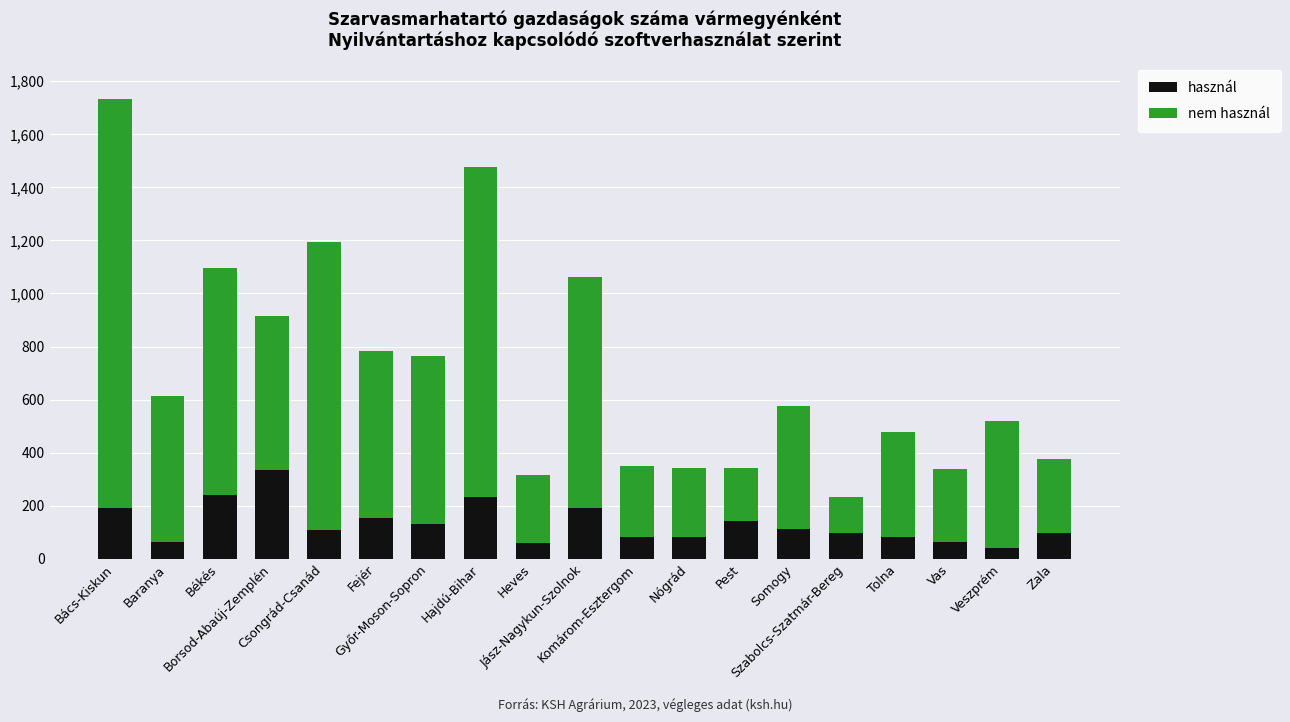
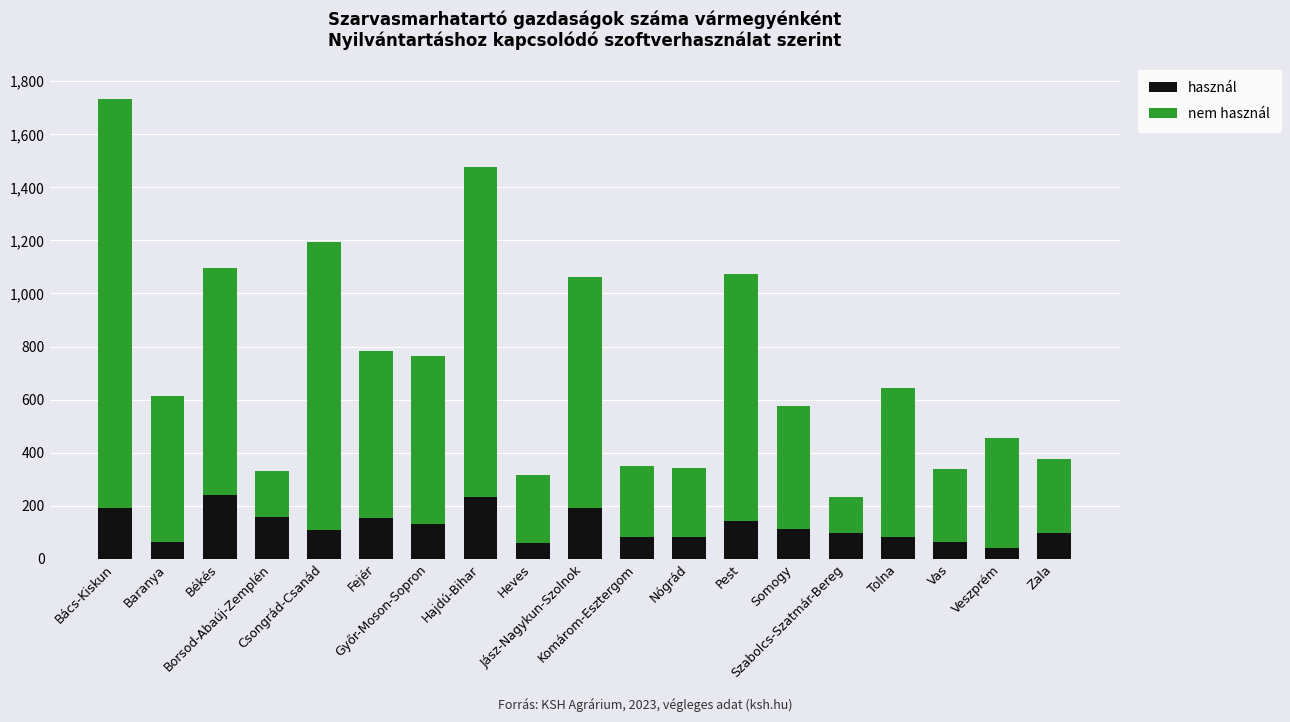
  {
    "használ": {
      "Bács-Kiskun": "190",
      "Baranya": "60",
      "Békés": "240",
-     "Borsod-Abaúj-Zemplén": "330",
+     "Borsod-Abaúj-Zemplén": "160",
      "Csongrád-Csanád": "110",
      "Fejér": "160",
      "Győr-Moson-Sopron": "130",
      "Hajdú-Bihar": "230",
      "Heves": "60",
      "Jász-Nagykun-Szolnok": "190",
      "Komárom-Esztergom": "80",
      "Nógrád": "80",
      "Pest": "140",
      "Somogy": "110",
      "Szabolcs-Szatmár-Bereg": "100",
      "Tolna": "80",
      "Vas": "60",
      "Veszprém": "40",
      "Zala": "100"
    },
    "nem használ": {
      "Bács-Kiskun": "1,540",
      "Baranya": "550",
      "Békés": "850",
-     "Borsod-Abaúj-Zemplén": "580",
+     "Borsod-Abaúj-Zemplén": "180",
      "Csongrád-Csanád": "1,090",
      "Fejér": "630",
      "Győr-Moson-Sopron": "640",
      "Hajdú-Bihar": "1,240",
      "Heves": "250",
      "Jász-Nagykun-Szolnok": "870",
      "Komárom-Esztergom": "270",
      "Nógrád": "260",
-     "Pest": "200",
+     "Pest": "930",
      "Somogy": "460",
      "Szabolcs-Szatmár-Bereg": "140",
-     "Tolna": "390",
+     "Tolna": "560",
      "Vas": "270",
-     "Veszprém": "480",
+     "Veszprém": "420",
      "Zala": "280"
    }
  }
